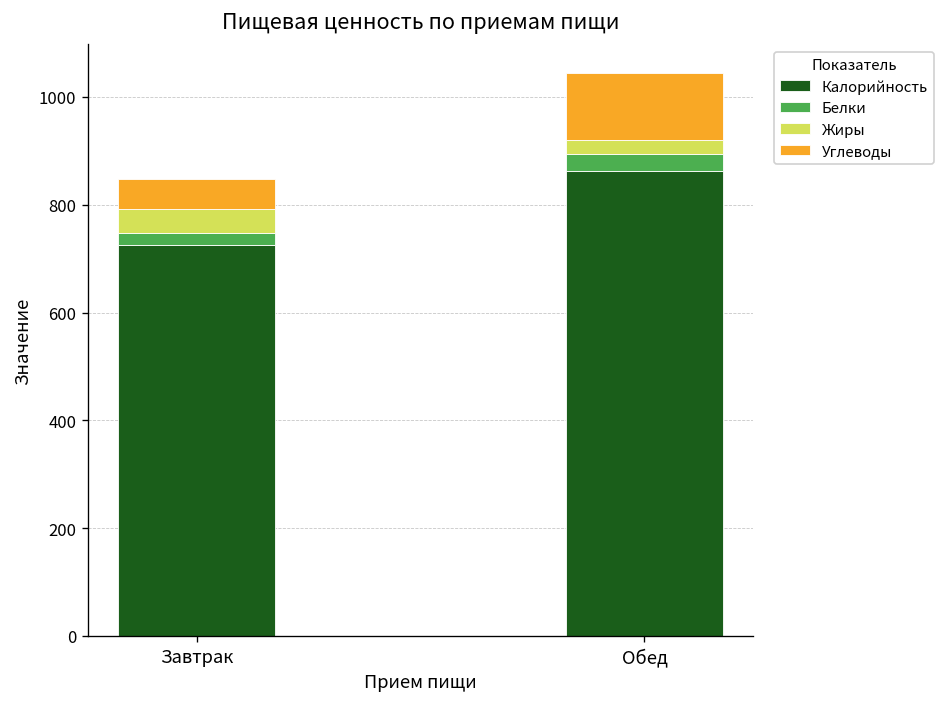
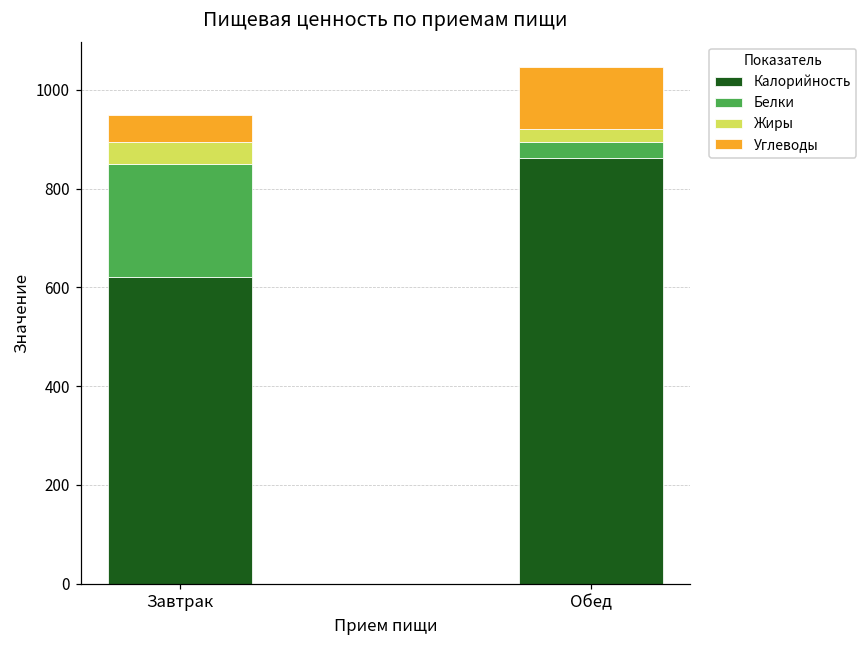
  {
    "Калорийность": {
-     "Завтрак": 730,
+     "Завтрак": 620,
      "Обед": 860
    },
    "Белки": {
-     "Завтрак": 20,
+     "Завтрак": 230,
      "Обед": 30
    },
    "Жиры": {
      "Завтрак": 40,
      "Обед": 30
    },
    "Углеводы": {
      "Завтрак": 60,
      "Обед": 130
    }
  }
